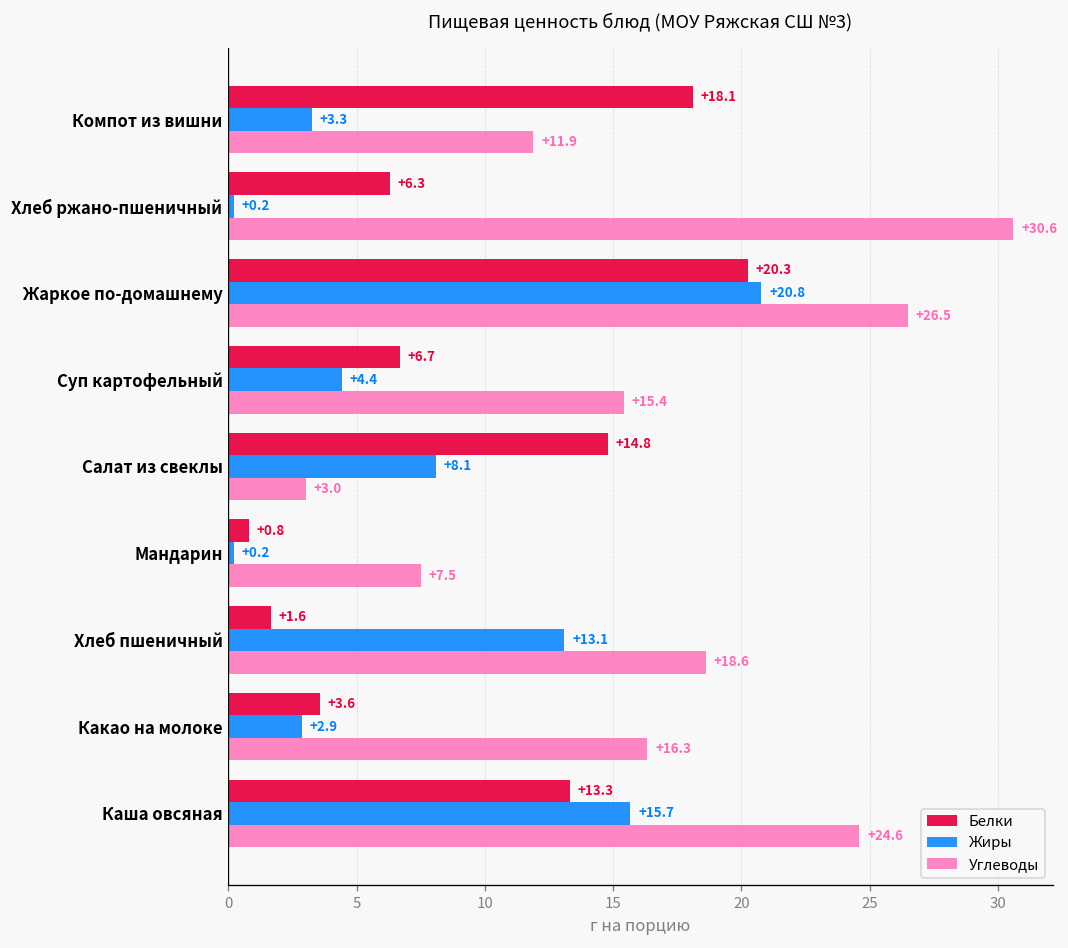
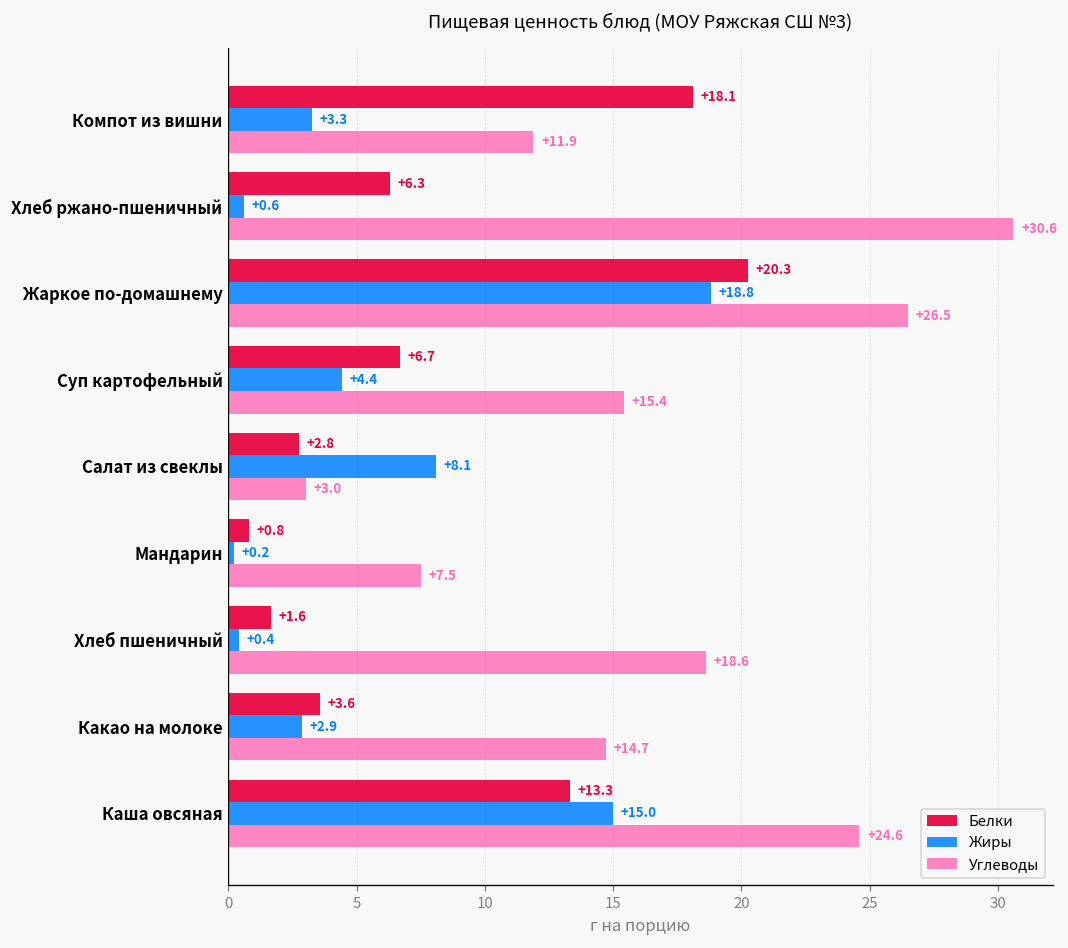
  {
    "Белки": {
      "Компот из вишни": "+18.1",
      "Хлеб ржано-пшеничный": "+6.3",
      "Жаркое по-домашнему": "+20.3",
      "Суп картофельный": "+6.7",
-     "Салат из свеклы": "+14.8",
+     "Салат из свеклы": "+2.8",
      "Мандарин": "+0.8",
      "Хлеб пшеничный": "+1.6",
      "Какао на молоке": "+3.6",
      "Каша овсяная": "+13.3"
    },
    "Жиры": {
      "Компот из вишни": "+3.3",
-     "Хлеб ржано-пшеничный": "+0.2",
-     "Жаркое по-домашнему": "+20.8",
+     "Хлеб ржано-пшеничный": "+0.6",
+     "Жаркое по-домашнему": "+18.8",
      "Суп картофельный": "+4.4",
      "Салат из свеклы": "+8.1",
      "Мандарин": "+0.2",
-     "Хлеб пшеничный": "+13.1",
+     "Хлеб пшеничный": "+0.4",
      "Какао на молоке": "+2.9",
-     "Каша овсяная": "+15.7"
+     "Каша овсяная": "+15.0"
    },
    "Углеводы": {
      "Компот из вишни": "+11.9",
      "Хлеб ржано-пшеничный": "+30.6",
      "Жаркое по-домашнему": "+26.5",
      "Суп картофельный": "+15.4",
      "Салат из свеклы": "+3.0",
      "Мандарин": "+7.5",
      "Хлеб пшеничный": "+18.6",
-     "Какао на молоке": "+16.3",
+     "Какао на молоке": "+14.7",
      "Каша овсяная": "+24.6"
    }
  }
